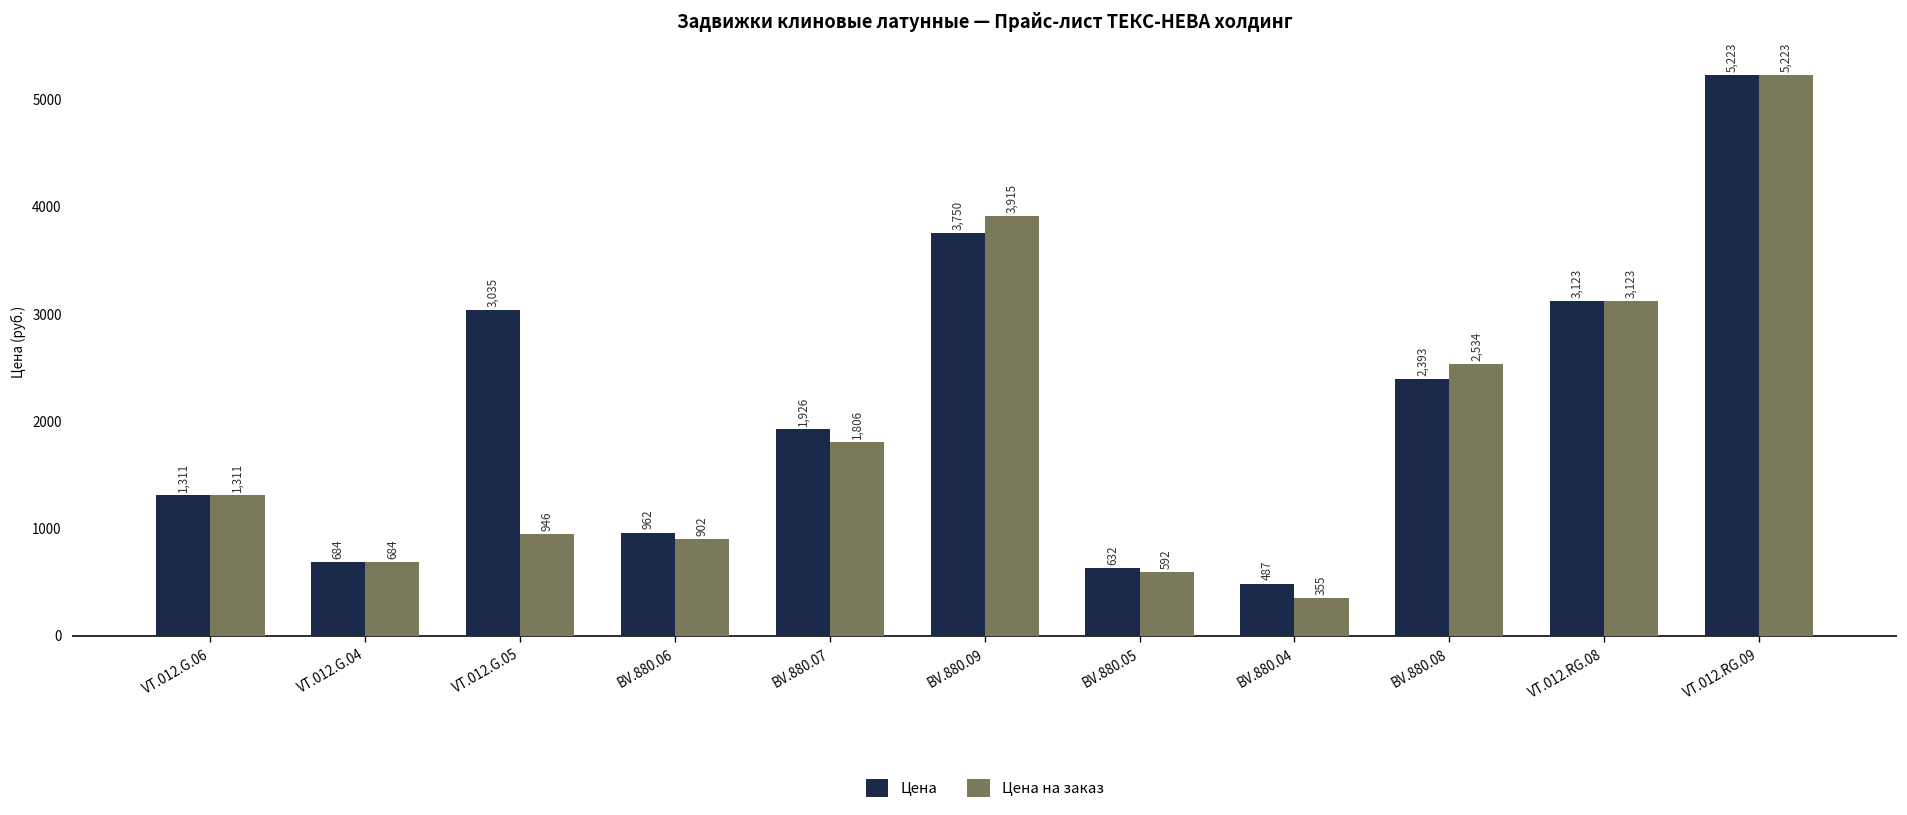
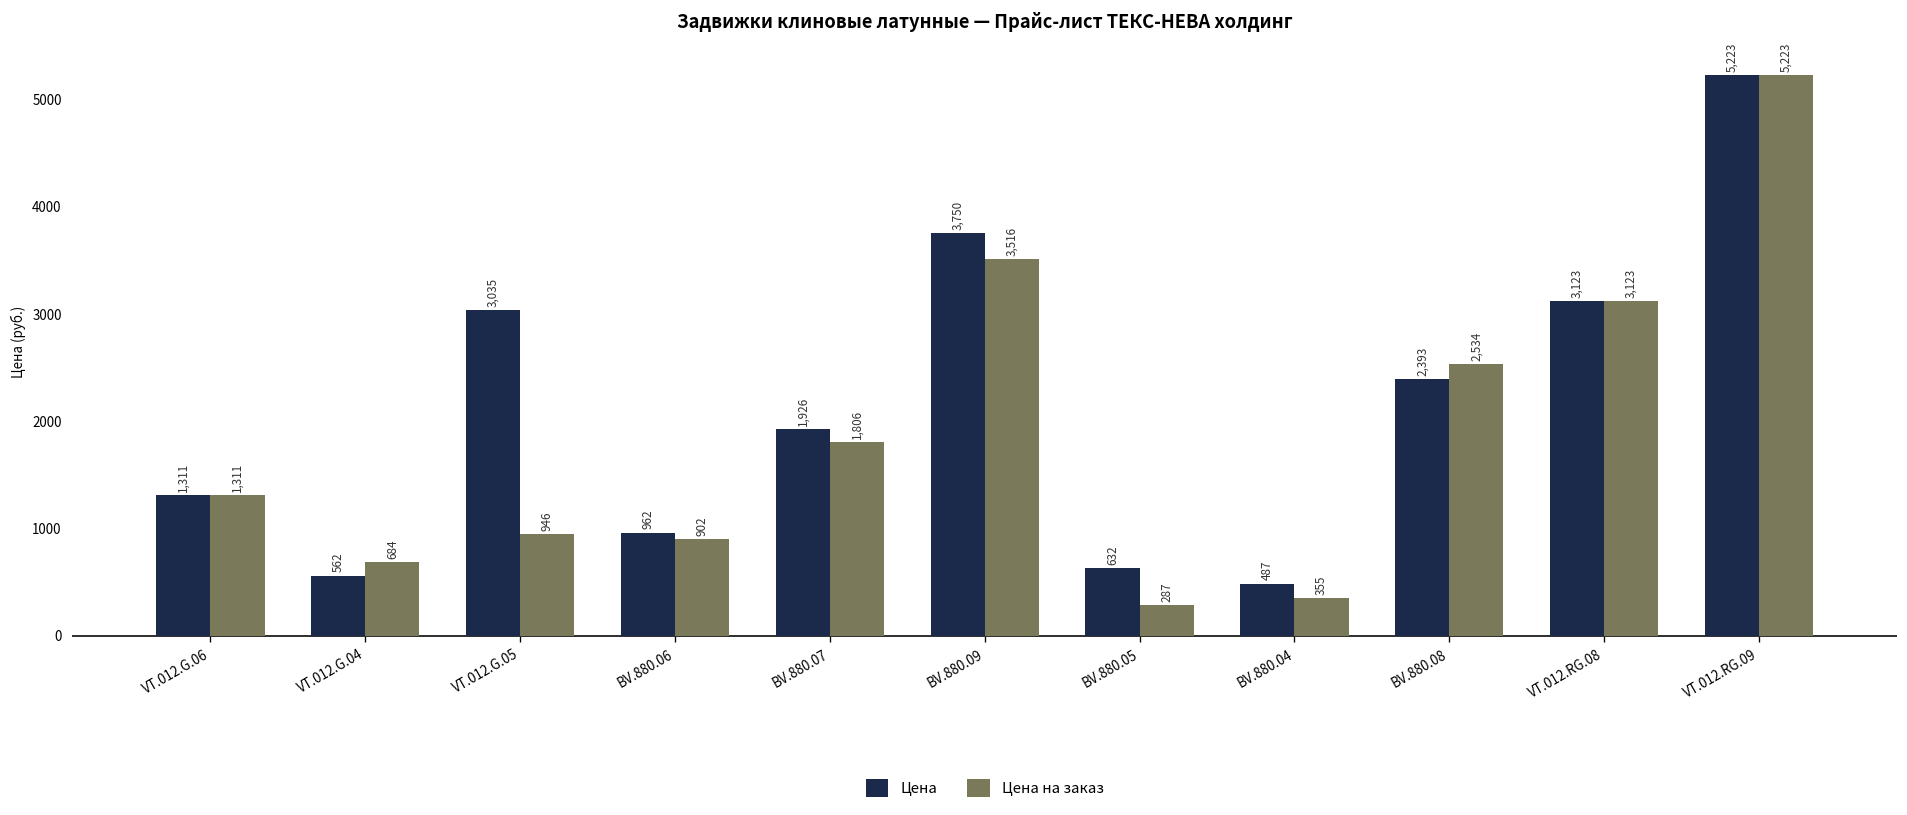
  {
    "Цена": {
      "VT.012.G.06": "1,311",
-     "VT.012.G.04": "684",
+     "VT.012.G.04": "562",
      "VT.012.G.05": "3,035",
      "BV.880.06": "962",
      "BV.880.07": "1,926",
      "BV.880.09": "3,750",
      "BV.880.05": "632",
      "BV.880.04": "487",
      "BV.880.08": "2,393",
      "VT.012.RG.08": "3,123",
      "VT.012.RG.09": "5,223"
    },
    "Цена на заказ": {
      "VT.012.G.06": "1,311",
      "VT.012.G.04": "684",
      "VT.012.G.05": "946",
      "BV.880.06": "902",
      "BV.880.07": "1,806",
-     "BV.880.09": "3,915",
-     "BV.880.05": "592",
+     "BV.880.09": "3,516",
+     "BV.880.05": "287",
      "BV.880.04": "355",
      "BV.880.08": "2,534",
      "VT.012.RG.08": "3,123",
      "VT.012.RG.09": "5,223"
    }
  }
